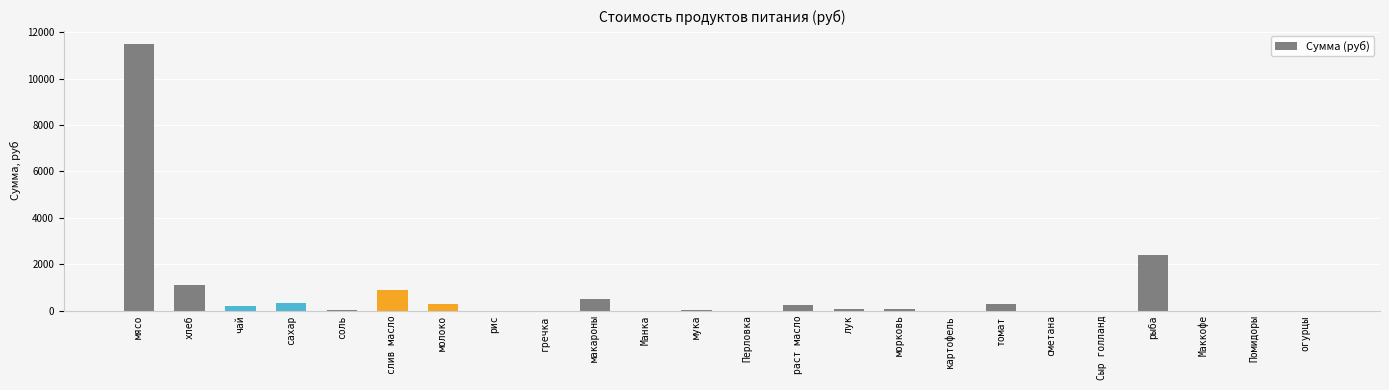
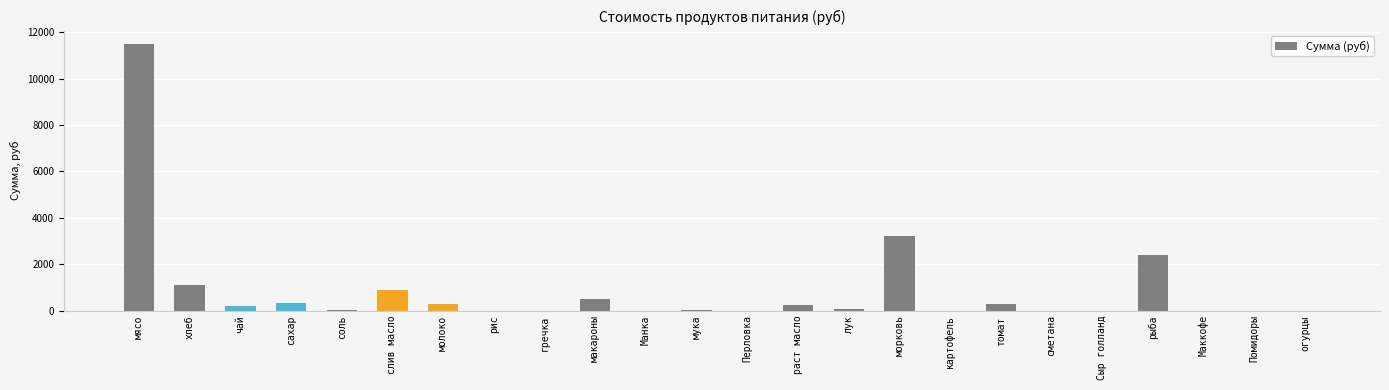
  {
    "мясо": 11500,
    "хлеб": 1100,
    "чай": 200,
    "сахар": 300,
    "слив масло": 900,
    "молоко": 300,
    "рис": 0,
    "гречка": 0,
    "макароны": 500,
    "Манка": 0,
    "Перловка": 0,
    "раст масло": 300,
-   "морковь": 0,
+   "морковь": 3200,
    "картофель": 0,
    "томат": 300,
    "сметана": 0,
    "Сыр голланд": 0,
    "рыба": 2400,
    "Маккофе": 0,
    "Помидоры": 0,
    "огурцы": 0
  }
